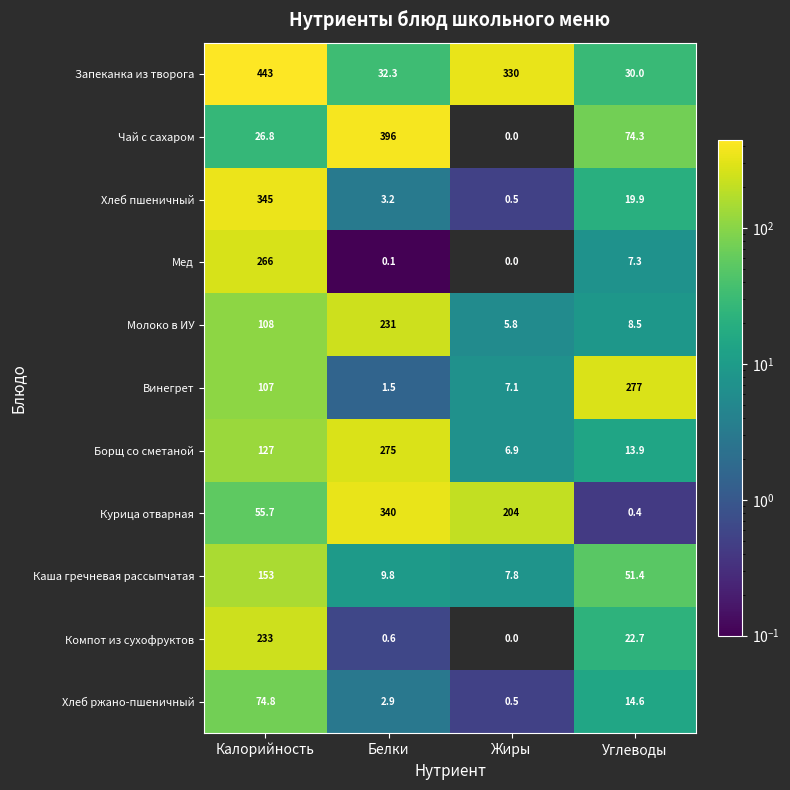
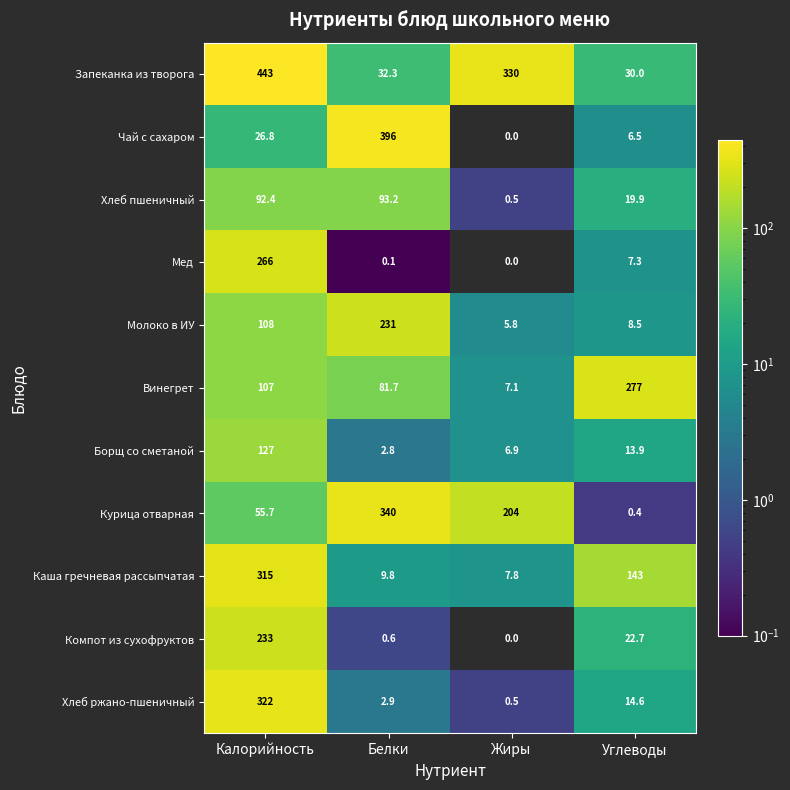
  {
    "Запеканка из творога": {
      "Калорийность": 443,
      "Белки": 32.3,
      "Жиры": 330,
      "Углеводы": 30.0
    },
    "Чай с сахаром": {
      "Калорийность": 26.8,
      "Белки": 396,
      "Жиры": 0.0,
-     "Углеводы": 74.3
+     "Углеводы": 6.5
    },
    "Хлеб пшеничный": {
-     "Калорийность": 345,
-     "Белки": 3.2,
+     "Калорийность": 92.4,
+     "Белки": 93.2,
      "Жиры": 0.5,
      "Углеводы": 19.9
    },
    "Мед": {
      "Калорийность": 266,
      "Белки": 0.1,
      "Жиры": 0.0,
      "Углеводы": 7.3
    },
    "Молоко в ИУ": {
      "Калорийность": 108,
      "Белки": 231,
      "Жиры": 5.8,
      "Углеводы": 8.5
    },
    "Винегрет": {
      "Калорийность": 107,
-     "Белки": 1.5,
+     "Белки": 81.7,
      "Жиры": 7.1,
      "Углеводы": 277
    },
    "Борщ со сметаной": {
      "Калорийность": 127,
-     "Белки": 275,
+     "Белки": 2.8,
      "Жиры": 6.9,
      "Углеводы": 13.9
    },
    "Курица отварная": {
      "Калорийность": 55.7,
      "Белки": 340,
      "Жиры": 204,
      "Углеводы": 0.4
    },
    "Каша гречневая рассыпчатая": {
-     "Калорийность": 153,
+     "Калорийность": 315,
      "Белки": 9.8,
      "Жиры": 7.8,
-     "Углеводы": 51.4
+     "Углеводы": 143
    },
    "Компот из сухофруктов": {
      "Калорийность": 233,
      "Белки": 0.6,
      "Жиры": 0.0,
      "Углеводы": 22.7
    },
    "Хлеб ржано-пшеничный": {
-     "Калорийность": 74.8,
+     "Калорийность": 322,
      "Белки": 2.9,
      "Жиры": 0.5,
      "Углеводы": 14.6
    }
  }
